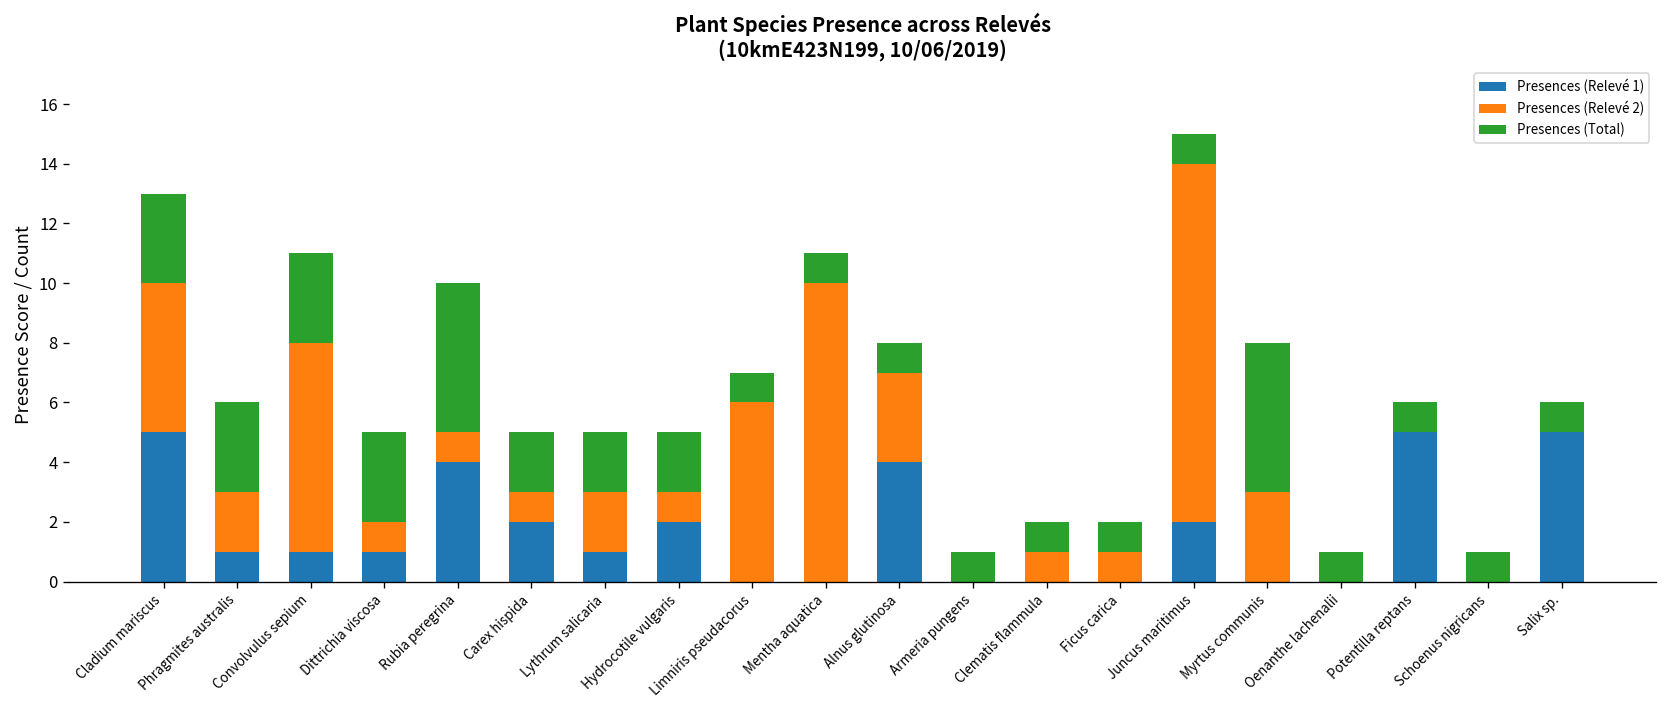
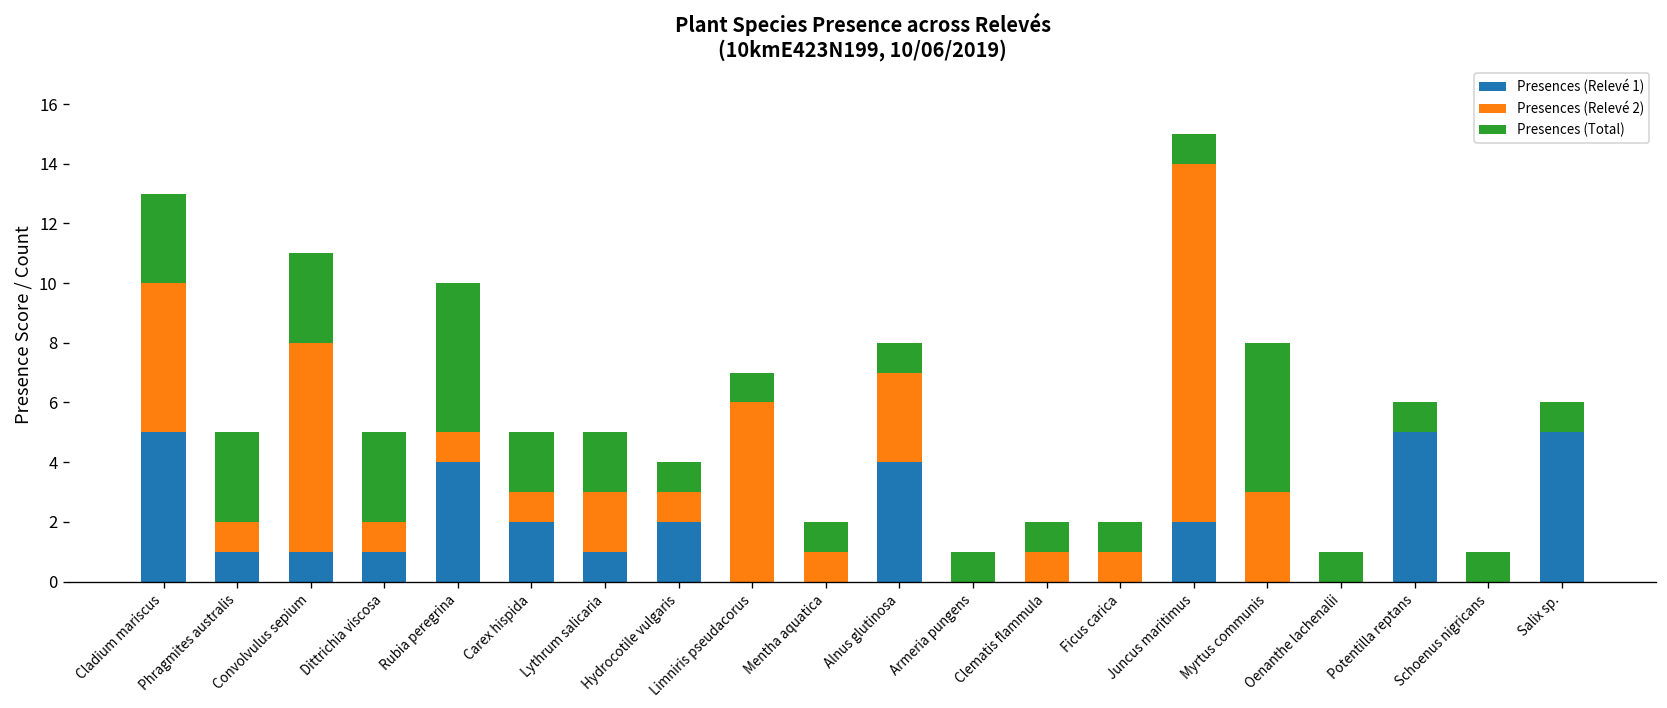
  {
    "Presences (Relevé 1)": {
      "Cladium mariscus": 5,
      "Phragmites australis": 1,
      "Convolvulus sepium": 1,
      "Dittrichia viscosa": 1,
      "Rubia peregrina": 4,
      "Carex hispida": 2,
      "Lythrum salicaria": 1,
      "Hydrocotile vulgaris": 2,
      "Limniris pseudacorus": 0,
      "Mentha aquatica": 0,
      "Alnus glutinosa": 4,
      "Armeria pungens": 0,
      "Clematis flammula": 0,
      "Ficus carica": 0,
      "Juncus maritimus": 2,
      "Myrtus communis": 0,
      "Oenanthe lachenalii": 0,
      "Potentilla reptans": 5,
      "Schoenus nigricans": 0,
      "Salix sp.": 5
    },
    "Presences (Relevé 2)": {
      "Cladium mariscus": 5,
-     "Phragmites australis": 2,
+     "Phragmites australis": 1,
      "Convolvulus sepium": 7,
      "Dittrichia viscosa": 1,
      "Rubia peregrina": 1,
      "Carex hispida": 1,
      "Lythrum salicaria": 2,
      "Hydrocotile vulgaris": 1,
      "Limniris pseudacorus": 6,
-     "Mentha aquatica": 10,
+     "Mentha aquatica": 1,
      "Alnus glutinosa": 3,
      "Armeria pungens": 0,
      "Clematis flammula": 1,
      "Ficus carica": 1,
      "Juncus maritimus": 12,
      "Myrtus communis": 3,
      "Oenanthe lachenalii": 0,
      "Potentilla reptans": 0,
      "Schoenus nigricans": 0,
      "Salix sp.": 0
    },
    "Presences (Total)": {
      "Cladium mariscus": 3,
      "Phragmites australis": 3,
      "Convolvulus sepium": 3,
      "Dittrichia viscosa": 3,
      "Rubia peregrina": 5,
      "Carex hispida": 2,
      "Lythrum salicaria": 2,
-     "Hydrocotile vulgaris": 2,
+     "Hydrocotile vulgaris": 1,
      "Limniris pseudacorus": 1,
      "Mentha aquatica": 1,
      "Alnus glutinosa": 1,
      "Armeria pungens": 1,
      "Clematis flammula": 1,
      "Ficus carica": 1,
      "Juncus maritimus": 1,
      "Myrtus communis": 5,
      "Oenanthe lachenalii": 1,
      "Potentilla reptans": 1,
      "Schoenus nigricans": 1,
      "Salix sp.": 1
    }
  }
